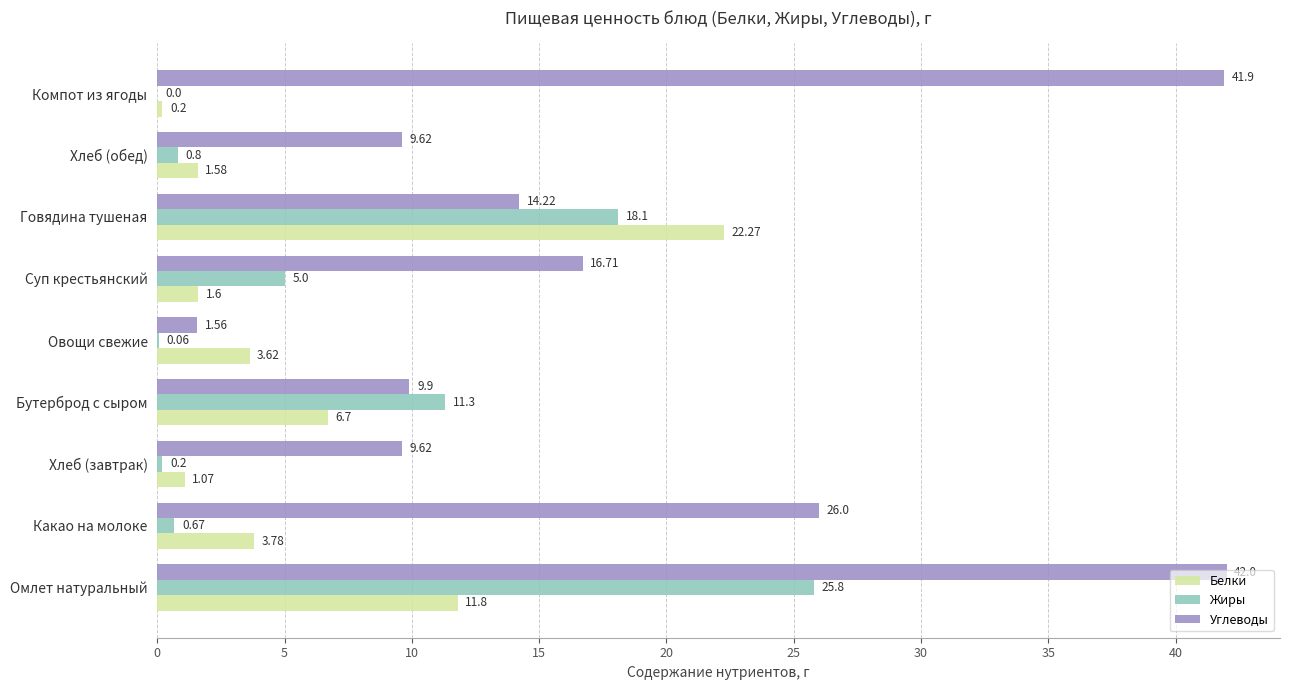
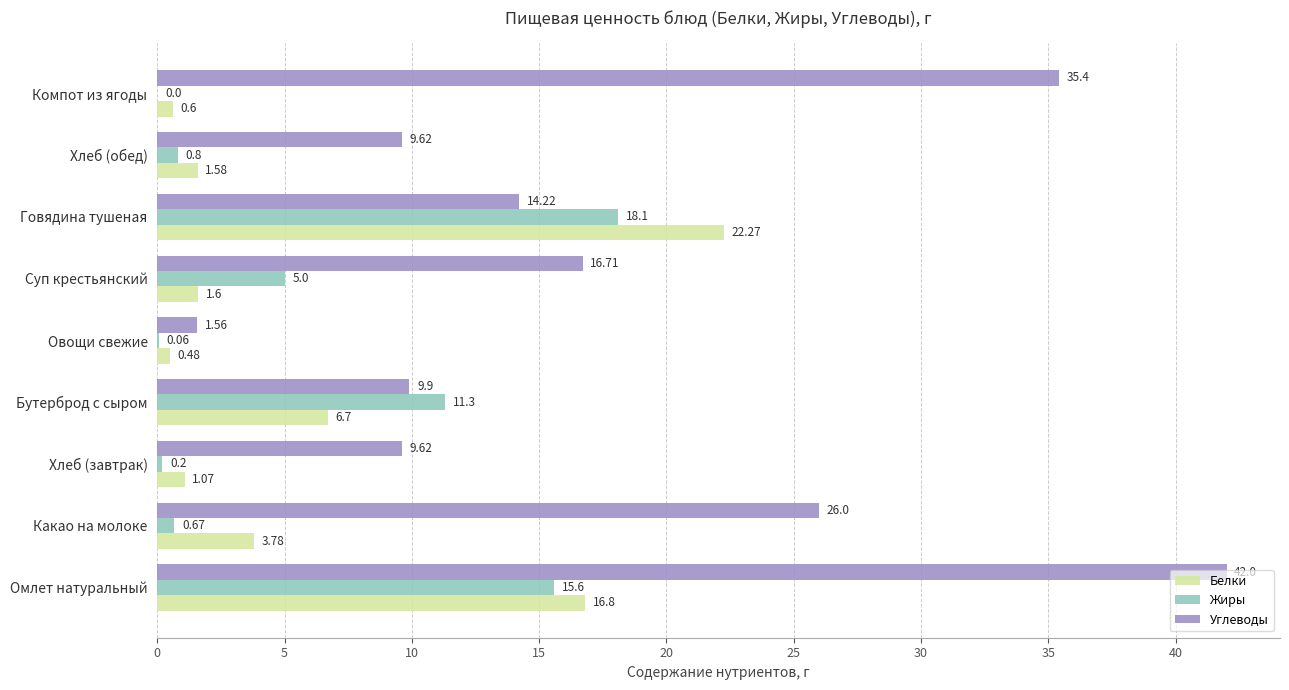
  {
    "Белки": {
-     "Компот из ягоды": 0.2,
+     "Компот из ягоды": 0.6,
      "Хлеб (обед)": 1.58,
      "Говядина тушеная": 22.27,
      "Суп крестьянский": 1.6,
-     "Овощи свежие": 3.62,
+     "Овощи свежие": 0.48,
      "Бутерброд с сыром": 6.7,
      "Хлеб (завтрак)": 1.07,
      "Какао на молоке": 3.78,
-     "Омлет натуральный": 11.8
+     "Омлет натуральный": 16.8
    },
    "Жиры": {
      "Компот из ягоды": 0.0,
      "Хлеб (обед)": 0.8,
      "Говядина тушеная": 18.1,
      "Суп крестьянский": 5.0,
      "Овощи свежие": 0.06,
      "Бутерброд с сыром": 11.3,
      "Хлеб (завтрак)": 0.2,
      "Какао на молоке": 0.67,
-     "Омлет натуральный": 25.8
+     "Омлет натуральный": 15.6
    },
    "Углеводы": {
-     "Компот из ягоды": 41.9,
+     "Компот из ягоды": 35.4,
      "Хлеб (обед)": 9.62,
      "Говядина тушеная": 14.22,
      "Суп крестьянский": 16.71,
      "Овощи свежие": 1.56,
      "Бутерброд с сыром": 9.9,
      "Хлеб (завтрак)": 9.62,
      "Какао на молоке": 26.0
    }
  }
